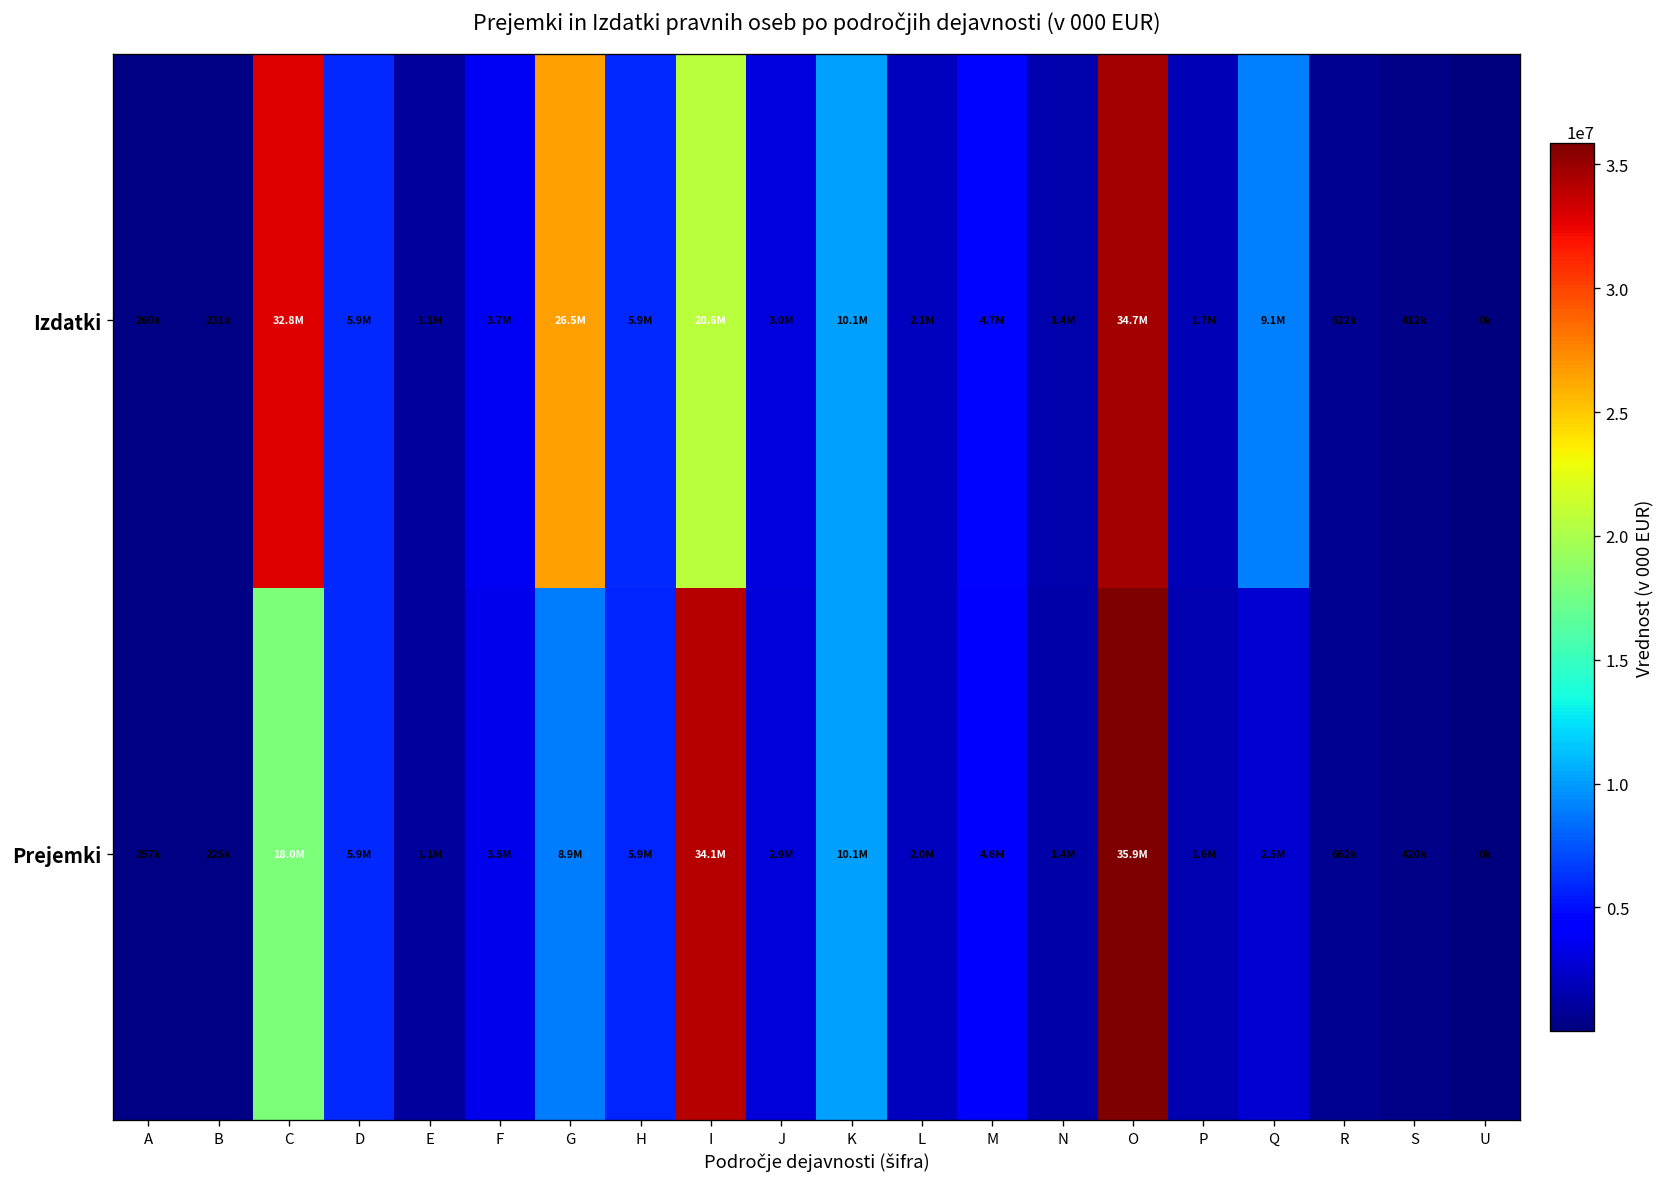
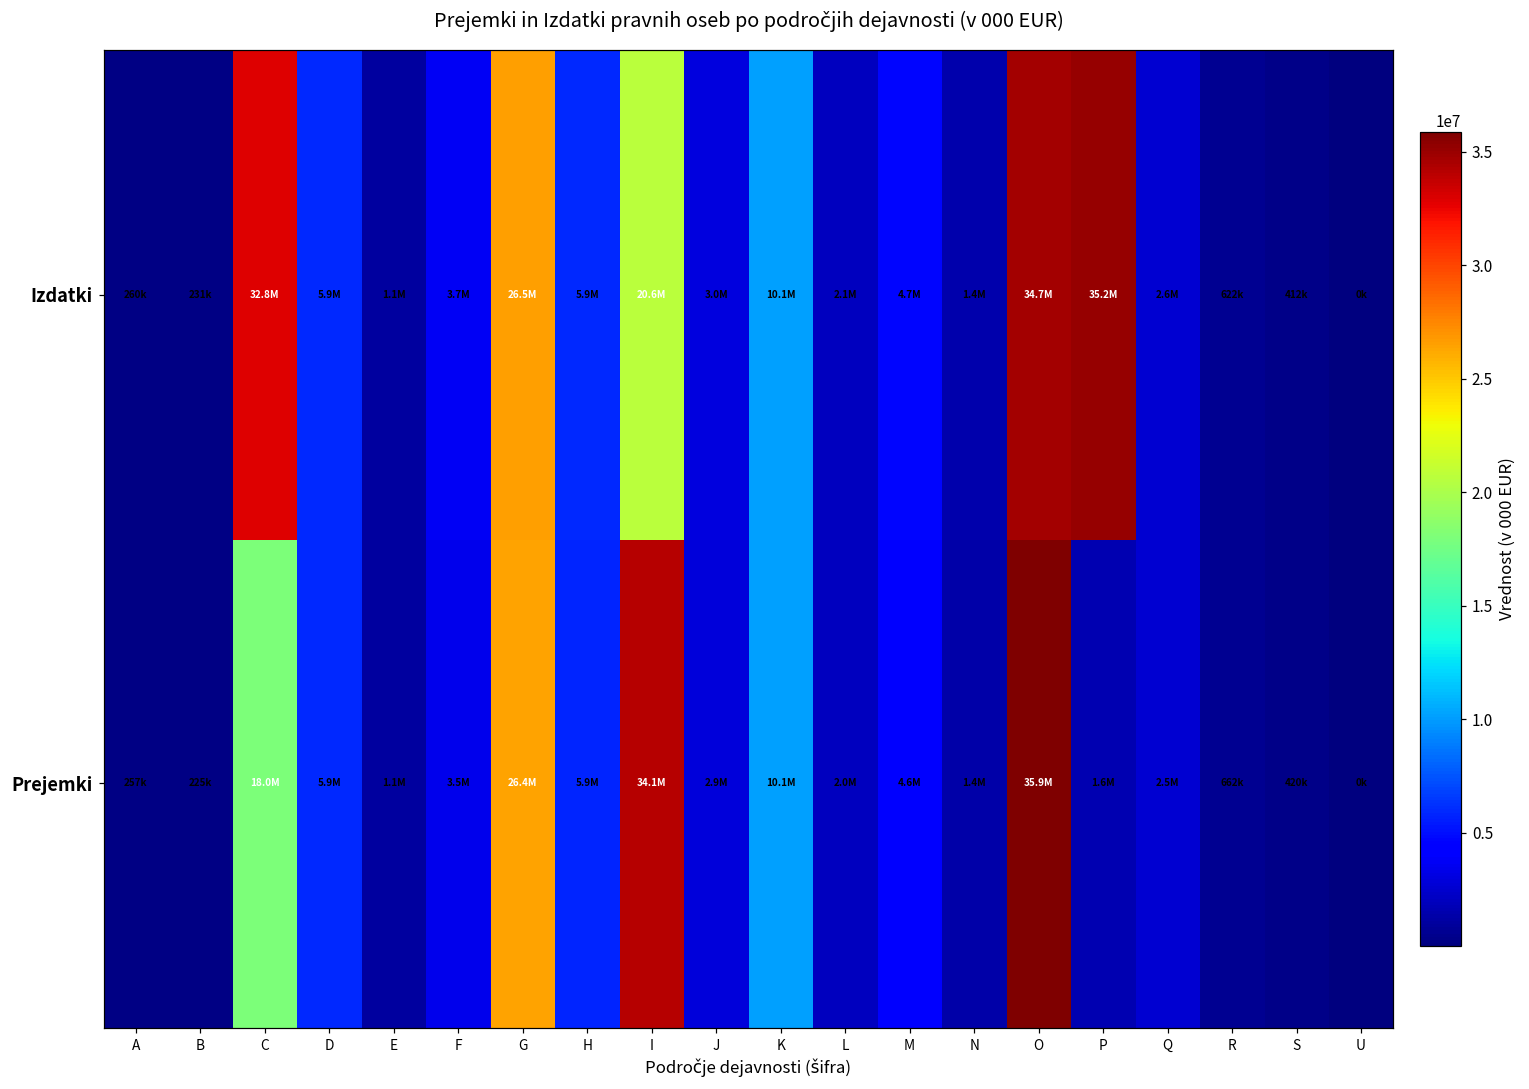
  {
    "Izdatki": {
      "A": "260k",
      "B": "231k",
      "C": "32.8M",
      "D": "5.9M",
      "E": "1.1M",
      "F": "3.7M",
      "G": "26.5M",
      "H": "5.9M",
      "I": "20.6M",
      "J": "3.0M",
      "K": "10.1M",
      "L": "2.1M",
      "M": "4.7M",
      "N": "1.4M",
      "O": "34.7M",
-     "P": "1.7M",
-     "Q": "9.1M",
+     "P": "35.2M",
+     "Q": "2.6M",
      "R": "622k",
      "S": "412k",
      "U": "0k"
    },
    "Prejemki": {
      "A": "257k",
      "B": "225k",
      "C": "18.0M",
      "D": "5.9M",
      "E": "1.1M",
      "F": "3.5M",
-     "G": "8.9M",
+     "G": "26.4M",
      "H": "5.9M",
      "I": "34.1M",
      "J": "2.9M",
      "K": "10.1M",
      "L": "2.0M",
      "M": "4.6M",
      "N": "1.4M",
      "O": "35.9M",
      "P": "1.6M",
      "Q": "2.5M",
      "R": "662k",
      "S": "420k",
      "U": "0k"
    }
  }
